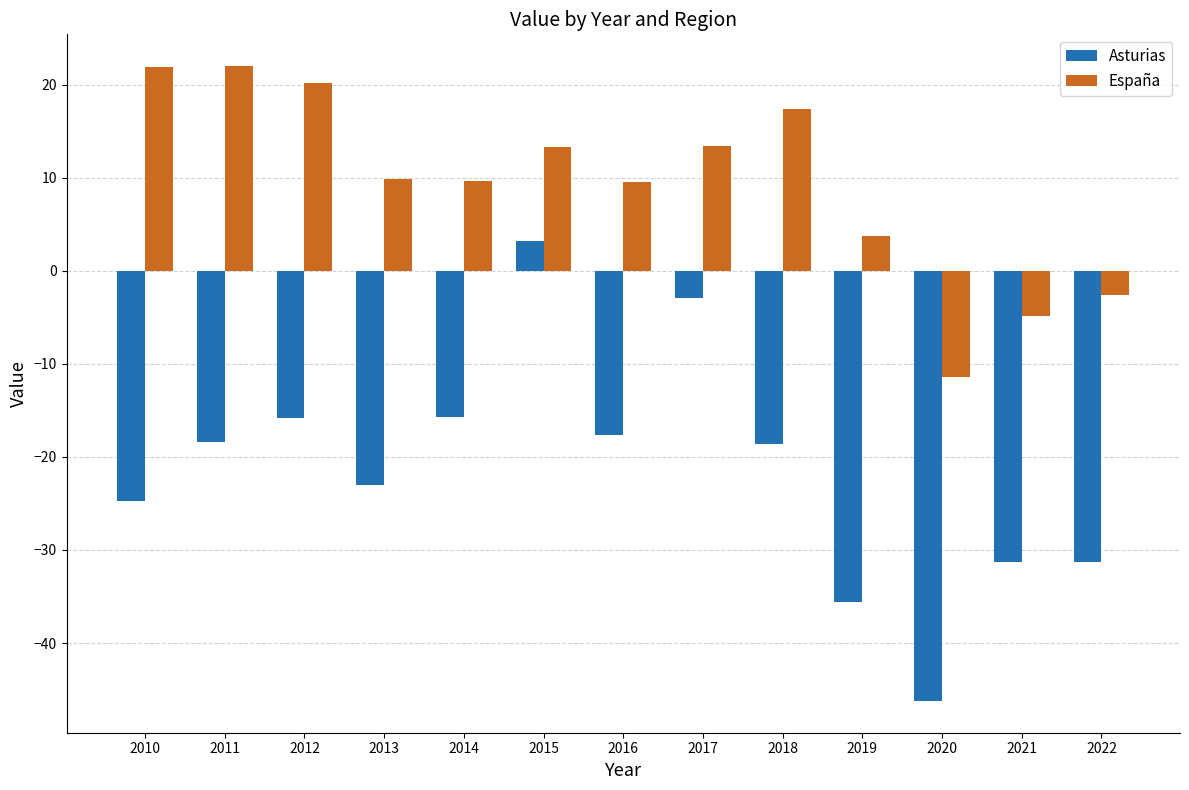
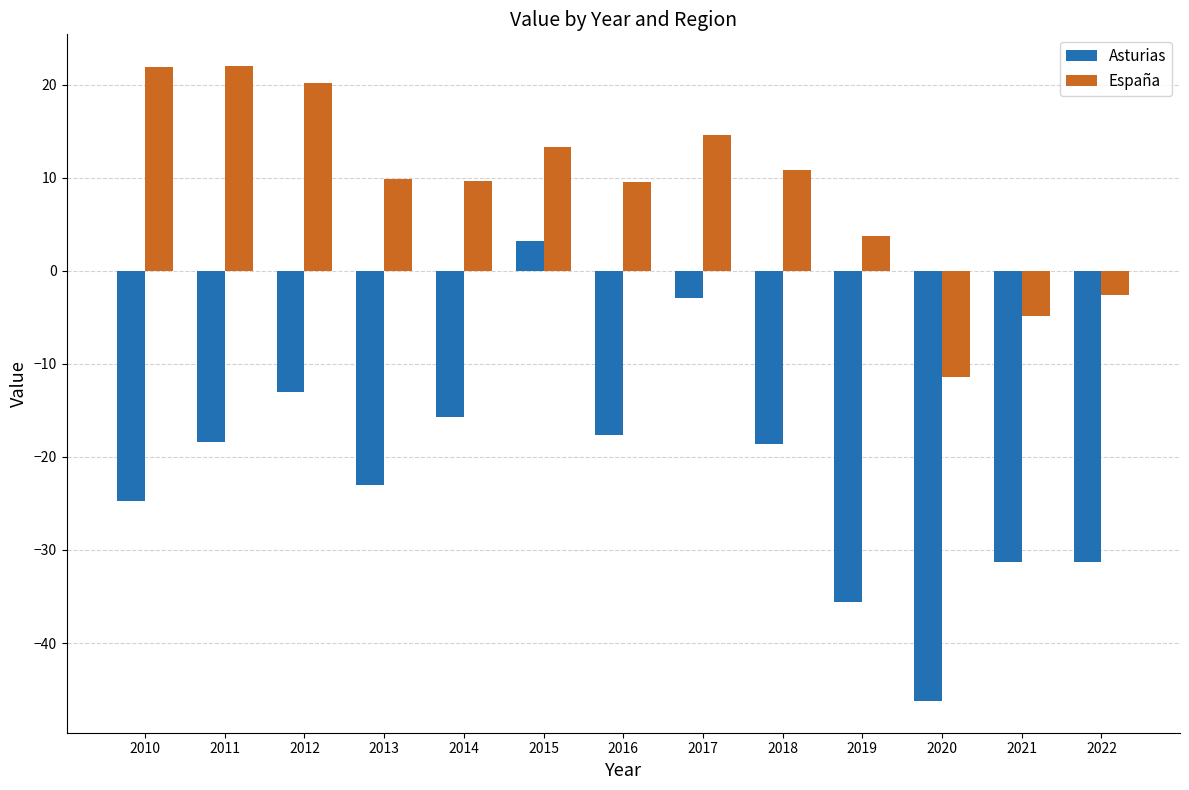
  {
    "Asturias": {
      "2010": -25,
      "2011": -18,
-     "2012": -16,
+     "2012": -13,
      "2013": -23,
      "2014": -16,
      "2015": 3,
      "2016": -18,
      "2017": -3,
      "2018": -19,
      "2019": -36,
      "2020": -46,
      "2021": -31,
      "2022": -31
    },
    "España": {
      "2010": 22,
      "2011": 22,
      "2012": 20,
      "2013": 10,
      "2014": 10,
      "2015": 13,
      "2016": 10,
-     "2017": 13,
-     "2018": 17,
+     "2017": 15,
+     "2018": 11,
      "2019": 4,
      "2020": -11,
      "2021": -5,
      "2022": -3
    }
  }
